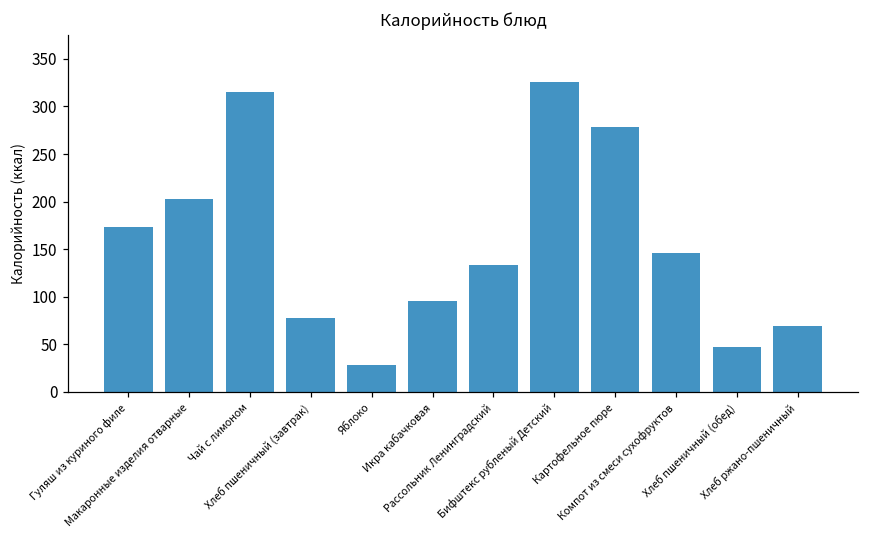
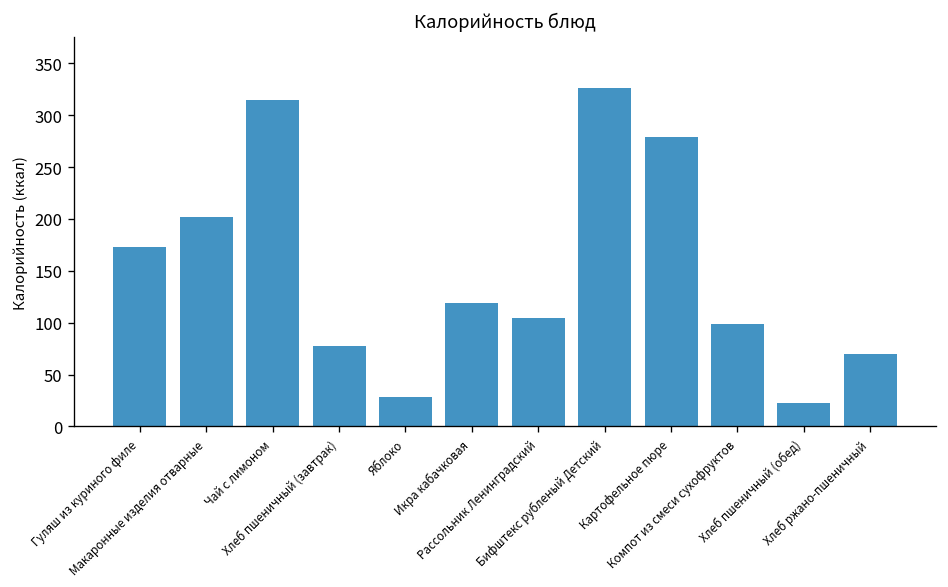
  {
    "Гуляш из куриного филе": 170,
    "Макаронные изделия отварные": 200,
    "Чай с лимоном": 310,
    "Хлеб пшеничный (завтрак)": 80,
    "Яблоко": 30,
-   "Икра кабачковая": 100,
-   "Рассольник Ленинградский": 130,
+   "Икра кабачковая": 120,
+   "Рассольник Ленинградский": 100,
    "Бифштекс рубленый Детский": 330,
    "Картофельное пюре": 280,
-   "Компот из смеси сухофруктов": 150,
-   "Хлеб пшеничный (обед)": 50,
+   "Компот из смеси сухофруктов": 100,
+   "Хлеб пшеничный (обед)": 20,
    "Хлеб ржано-пшеничный": 70
  }
